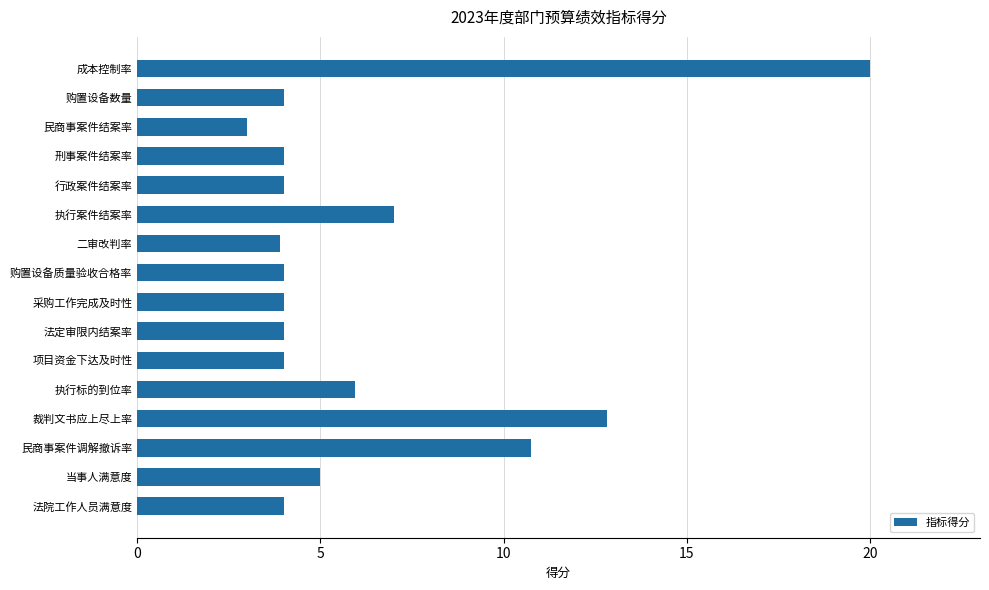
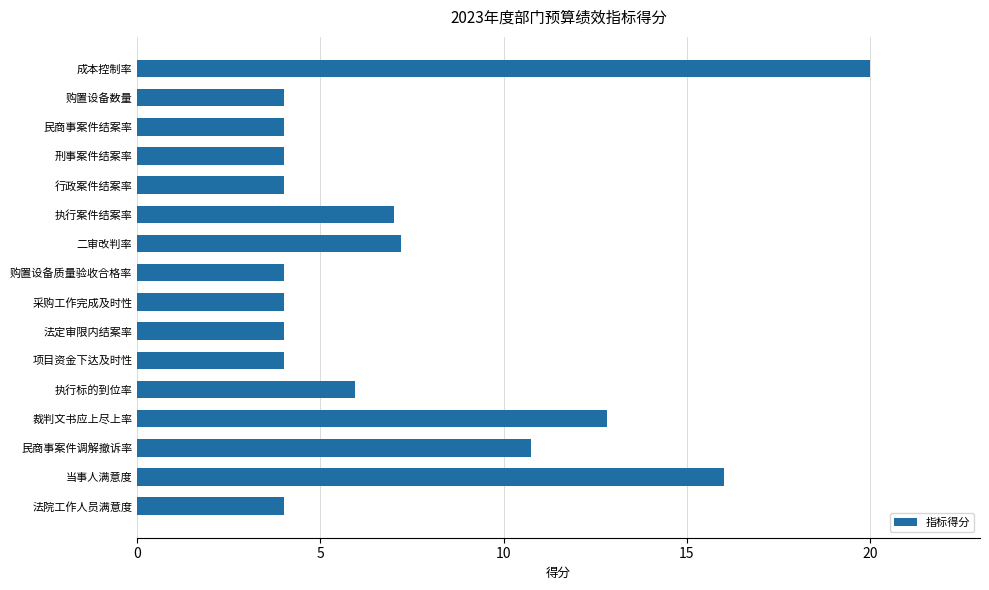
  {
    "成本控制率": 20.0,
    "购置设备数量": 4.0,
-   "民商事案件结案率": 3,
+   "民商事案件结案率": 4,
    "刑事案件结案率": 4.0,
    "行政案件结案率": 4.0,
    "执行案件结案率": 7.0,
-   "二审改判率": 3.9,
+   "二审改判率": 7.2,
    "购置设备质量验收合格率": 4.0,
    "采购工作完成及时性": 4.0,
    "法定审限内结案率": 4.0,
    "项目资金下达及时性": 4.0,
    "执行标的到位率": 5.9,
    "裁判文书应上尽上率": 12.8,
    "民商事案件调解撤诉率": 10.7,
-   "当事人满意度": 5,
+   "当事人满意度": 16,
    "法院工作人员满意度": 4.0
  }
